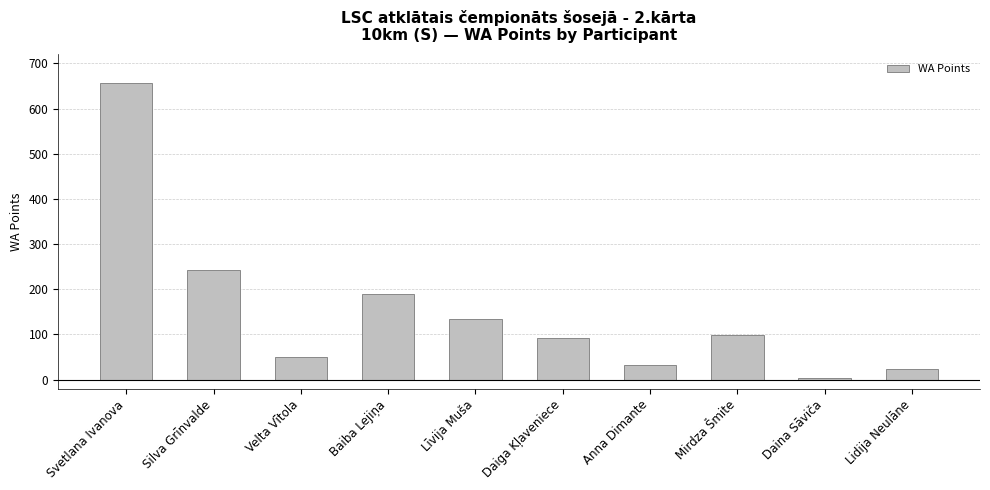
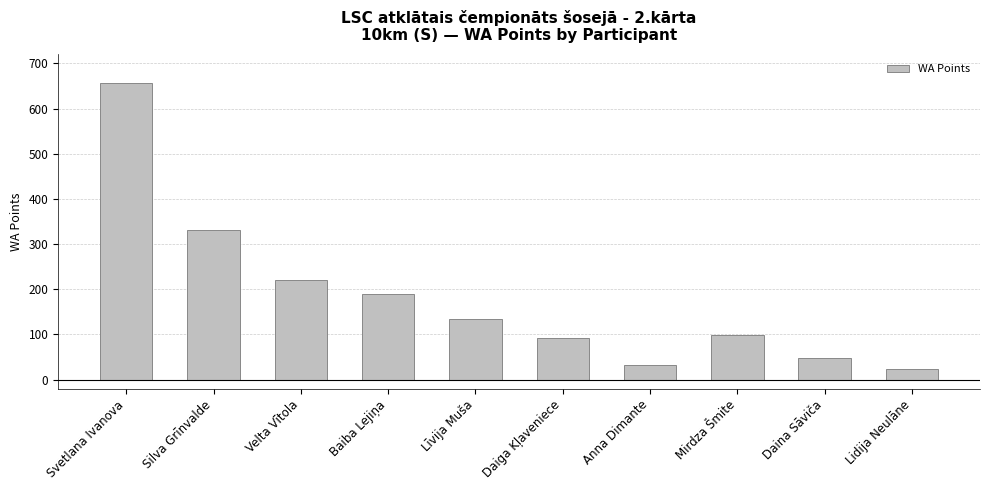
  {
    "Svetlana Ivanova": 660,
-   "Silva Grīnvalde": 240,
-   "Velta Vītola": 50,
+   "Silva Grīnvalde": 330,
+   "Velta Vītola": 220,
    "Baiba Lejiņa": 190,
    "Līvija Muša": 130,
    "Daiga Kļaveniece": 90,
    "Anna Dimante": 30,
    "Mirdza Šmite": 100,
-   "Daina Sāviča": 0,
+   "Daina Sāviča": 50,
    "Lidija Neulāne": 20
  }
